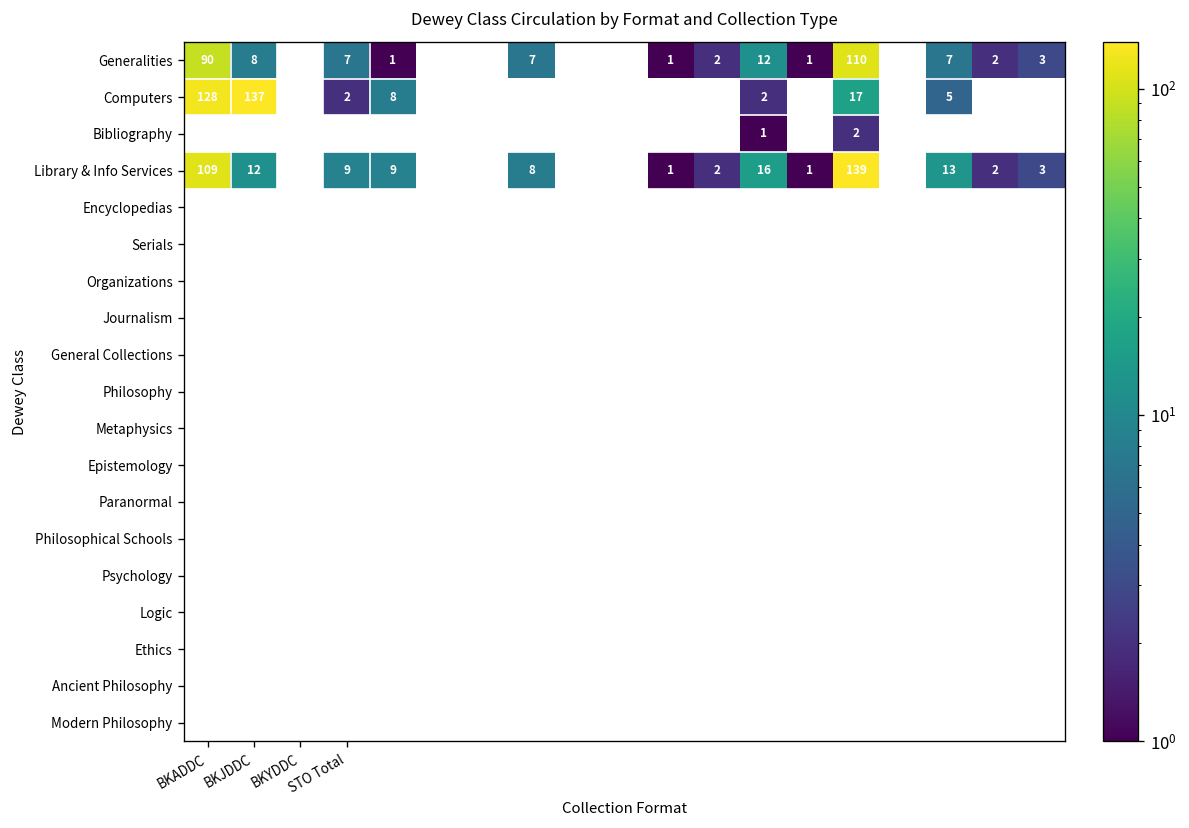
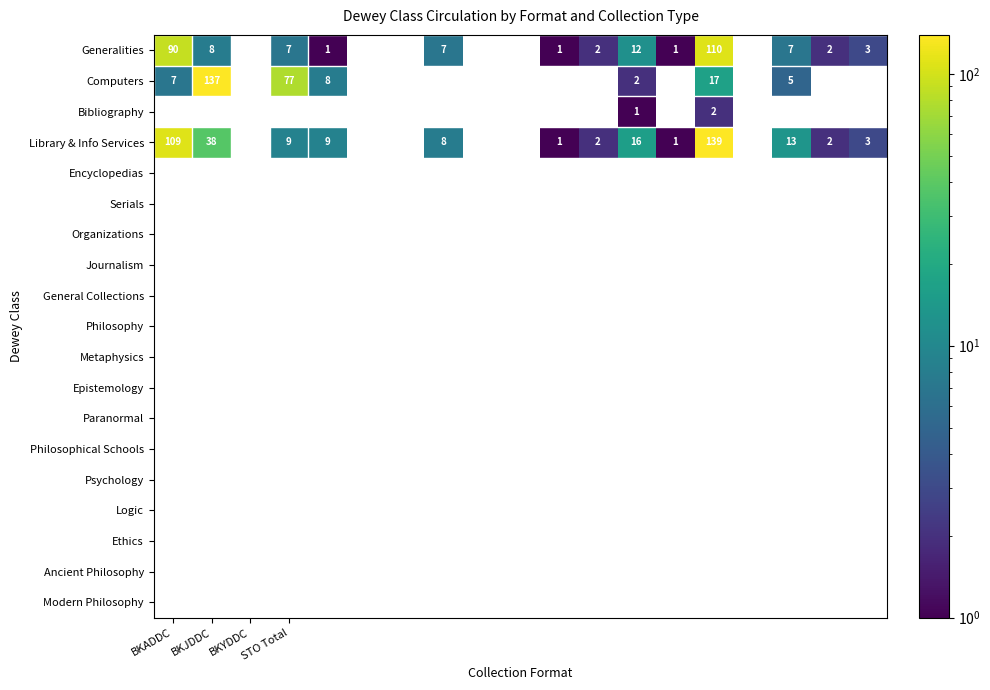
  {
    "Generalities": {
      "BKADDC": 90,
      "BKJDDC": 8,
      "STO Total": 7
    },
    "Computers": {
-     "BKADDC": 128,
+     "BKADDC": 7,
      "BKJDDC": 137,
-     "STO Total": 2
+     "STO Total": 77
    },
    "Library & Info Services": {
      "BKADDC": 109,
-     "BKJDDC": 12,
+     "BKJDDC": 38,
      "STO Total": 9
    }
  }
